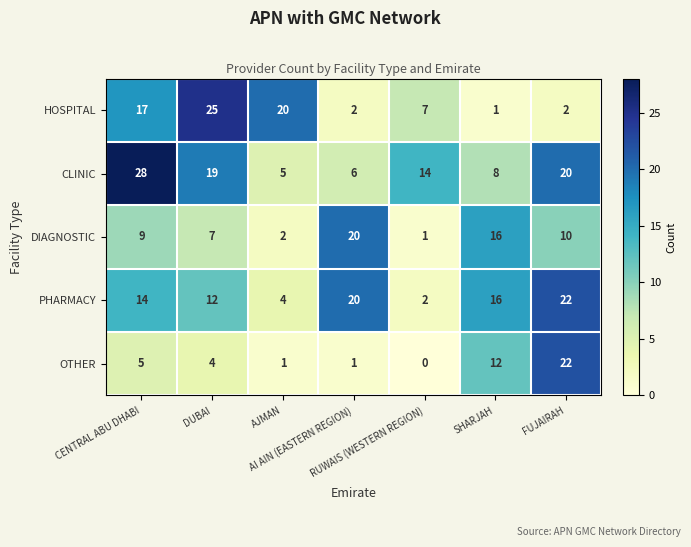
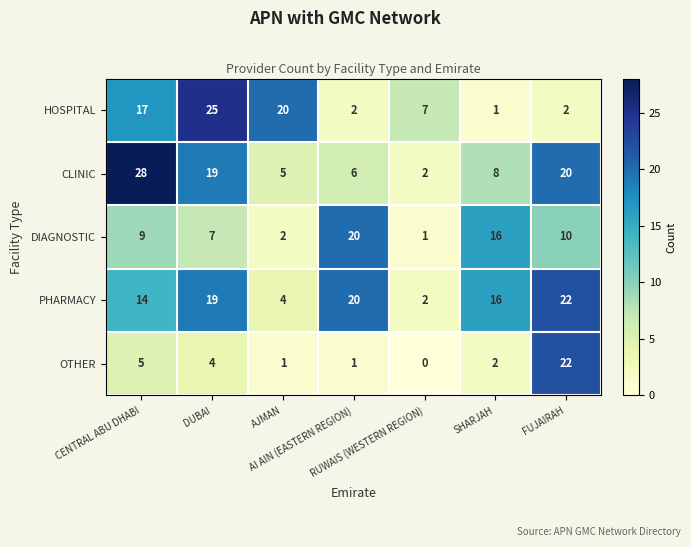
  {
    "HOSPITAL": {
      "CENTRAL ABU DHABI": 17,
      "DUBAI": 25,
      "AJMAN": 20,
      "AI AIN (EASTERN REGION)": 2,
      "RUWAIS (WESTERN REGION)": 7,
      "SHARJAH": 1,
      "FUJAIRAH": 2
    },
    "CLINIC": {
      "CENTRAL ABU DHABI": 28,
      "DUBAI": 19,
      "AJMAN": 5,
      "AI AIN (EASTERN REGION)": 6,
-     "RUWAIS (WESTERN REGION)": 14,
+     "RUWAIS (WESTERN REGION)": 2,
      "SHARJAH": 8,
      "FUJAIRAH": 20
    },
    "DIAGNOSTIC": {
      "CENTRAL ABU DHABI": 9,
      "DUBAI": 7,
      "AJMAN": 2,
      "AI AIN (EASTERN REGION)": 20,
      "RUWAIS (WESTERN REGION)": 1,
      "SHARJAH": 16,
      "FUJAIRAH": 10
    },
    "PHARMACY": {
      "CENTRAL ABU DHABI": 14,
-     "DUBAI": 12,
+     "DUBAI": 19,
      "AJMAN": 4,
      "AI AIN (EASTERN REGION)": 20,
      "RUWAIS (WESTERN REGION)": 2,
      "SHARJAH": 16,
      "FUJAIRAH": 22
    },
    "OTHER": {
      "CENTRAL ABU DHABI": 5,
      "DUBAI": 4,
      "AJMAN": 1,
      "AI AIN (EASTERN REGION)": 1,
      "RUWAIS (WESTERN REGION)": 0,
-     "SHARJAH": 12,
+     "SHARJAH": 2,
      "FUJAIRAH": 22
    }
  }
